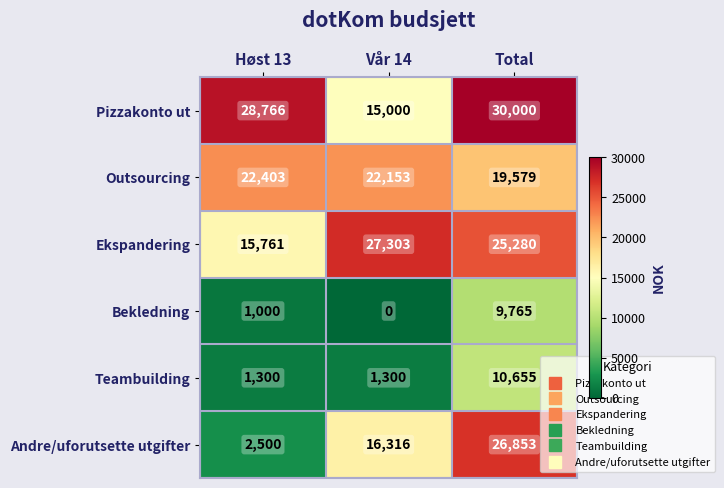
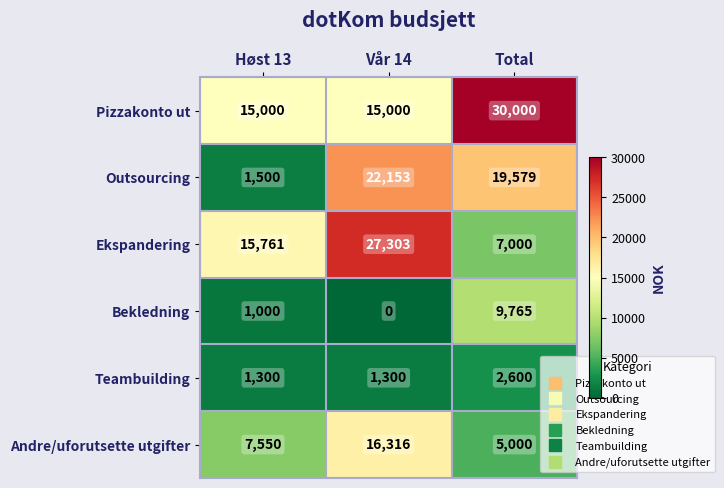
  {
    "Pizzakonto ut": {
-     "Høst 13": "28,766"
+     "Høst 13": "15,000"
    },
    "Outsourcing": {
-     "Høst 13": "22,403"
+     "Høst 13": "1,500"
    },
    "Ekspandering": {
-     "Total": "25,280"
+     "Total": "7,000"
    },
    "Teambuilding": {
-     "Total": "10,655"
+     "Total": "2,600"
    },
    "Andre/uforutsette utgifter": {
-     "Høst 13": "2,500",
-     "Total": "26,853"
+     "Høst 13": "7,550",
+     "Total": "5,000"
    }
  }
